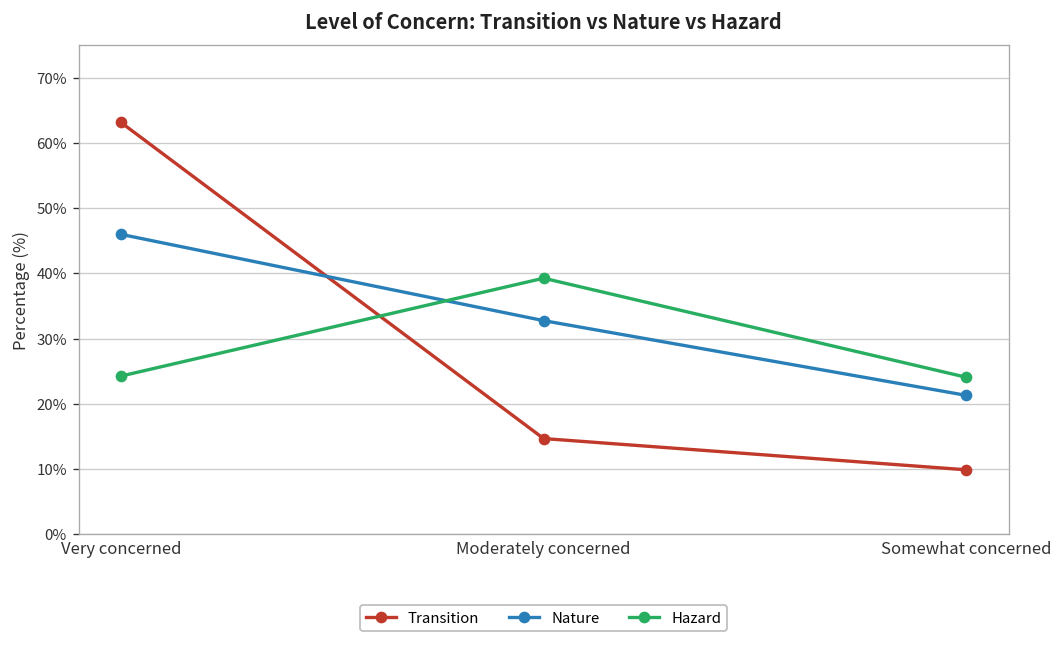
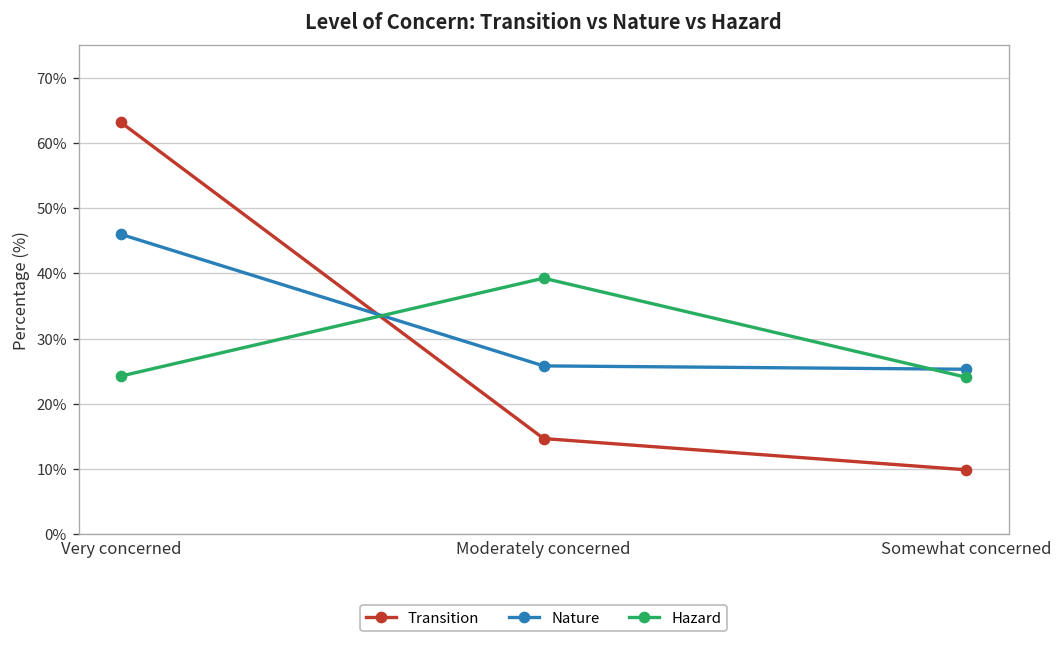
  {
    "Transition": {
      "Very concerned": "63%",
      "Moderately concerned": "15%",
      "Somewhat concerned": "10%"
    },
    "Nature": {
      "Very concerned": "46%",
-     "Moderately concerned": "33%",
-     "Somewhat concerned": "21%"
+     "Moderately concerned": "26%",
+     "Somewhat concerned": "25%"
    },
    "Hazard": {
      "Very concerned": "24%",
      "Moderately concerned": "39%",
      "Somewhat concerned": "24%"
    }
  }
